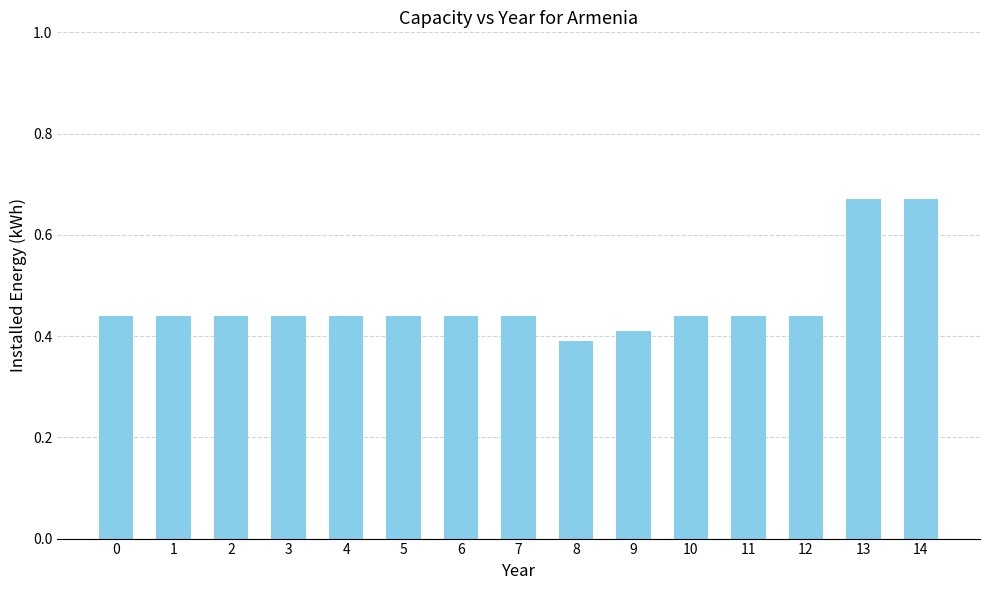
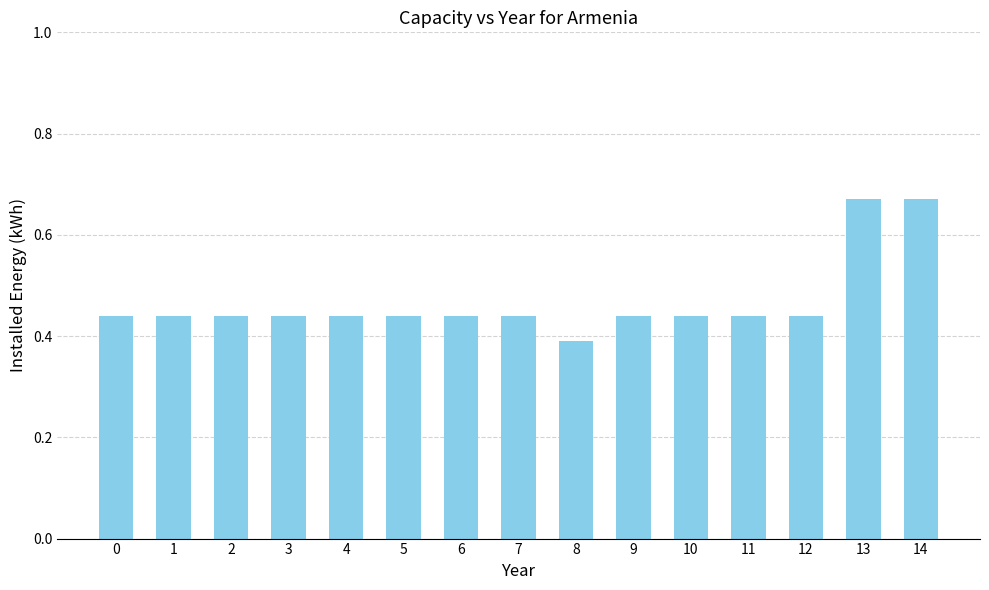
  {
    "0": 0.44,
    "1": 0.44,
    "2": 0.44,
    "3": 0.44,
    "4": 0.44,
    "5": 0.44,
    "6": 0.44,
    "7": 0.44,
    "8": 0.39,
-   "9": 0.41,
+   "9": 0.44,
    "10": 0.44,
    "11": 0.44,
    "12": 0.44,
    "13": 0.67,
    "14": 0.67
  }
